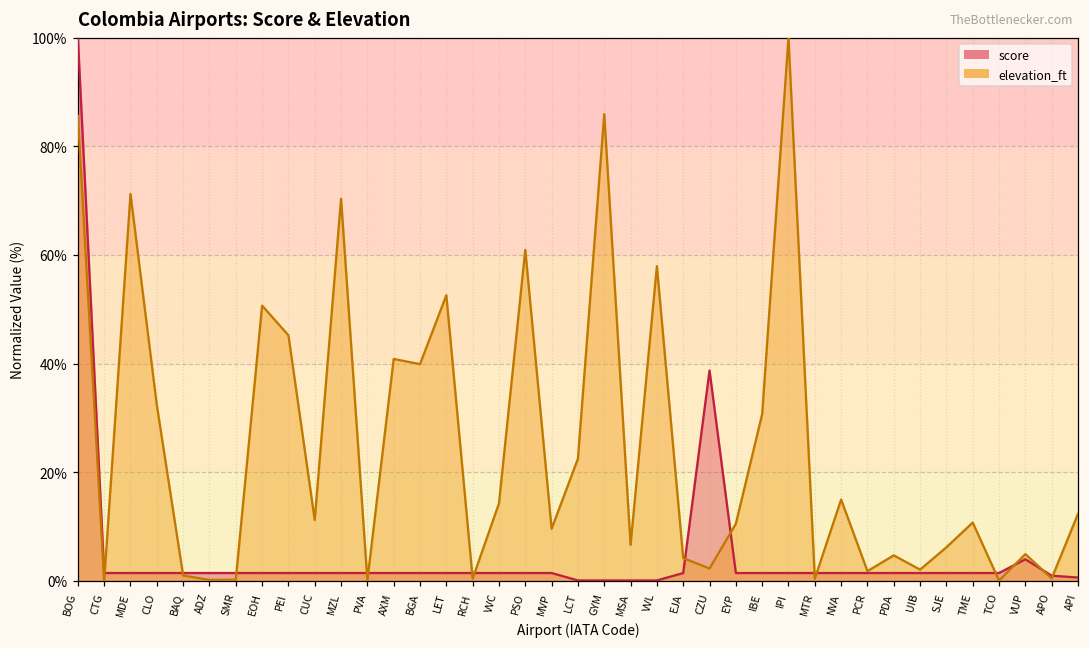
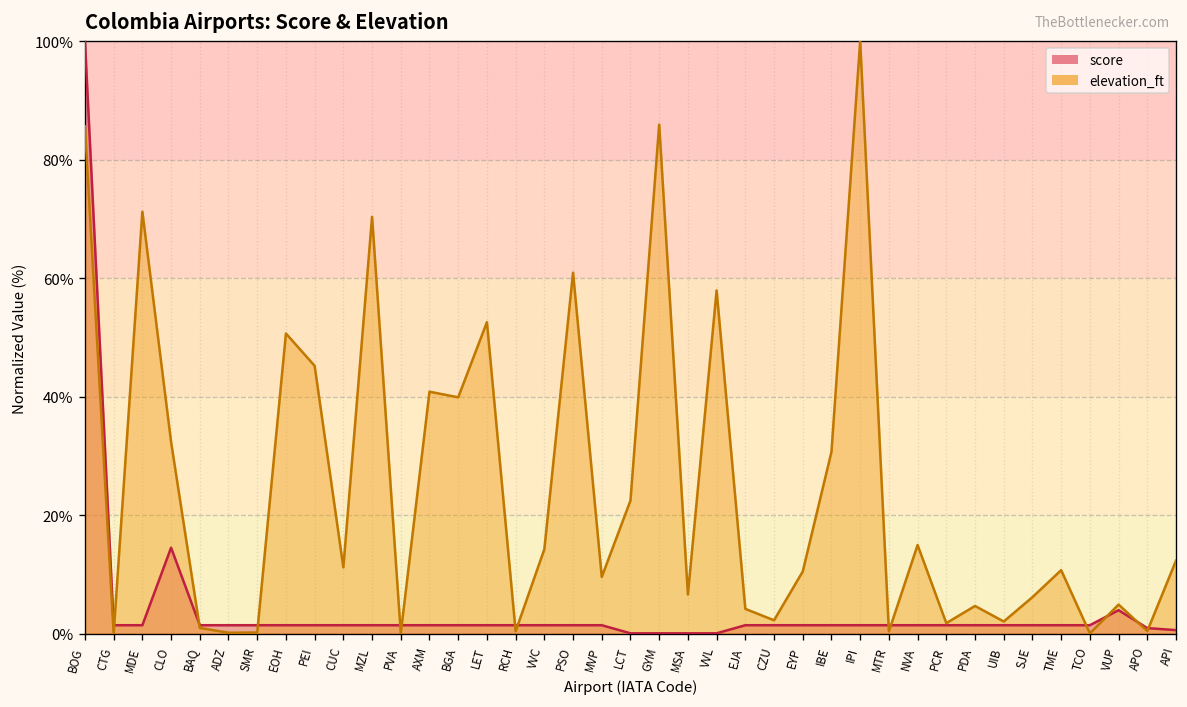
  {
    "score": {
      "BOG": "100%",
      "CTG": "1%",
      "MDE": "1%",
-     "CLO": "1%",
+     "CLO": "15%",
      "ADZ": "1%",
      "SMR": "1%",
      "EOH": "1%",
      "PEI": "1%",
      "CUC": "1%",
      "MZL": "1%",
      "PVA": "1%",
      "AXM": "1%",
      "BGA": "1%",
      "LET": "1%",
      "RCH": "1%",
      "VVC": "1%",
      "PSO": "1%",
      "MVP": "1%",
      "LCT": "0%",
      "GYM": "0%",
      "MSA": "0%",
      "VVL": "0%",
      "EJA": "1%",
-     "CZU": "39%",
+     "CZU": "1%",
      "EYP": "1%",
      "IBE": "1%",
      "IPI": "1%",
      "MTR": "1%",
      "NVA": "1%",
      "PDA": "1%",
      "UIB": "1%",
      "SJE": "1%",
      "TME": "1%",
      "TCO": "1%",
      "VUP": "4%",
      "API": "1%"
    },
    "elevation_ft": {
      "BOG": "86%",
      "CTG": "0%",
      "MDE": "71%",
      "CLO": "32%",
      "ADZ": "0%",
      "SMR": "0%",
      "EOH": "51%",
      "PEI": "45%",
      "CUC": "11%",
      "MZL": "70%",
      "PVA": "0%",
      "AXM": "41%",
      "BGA": "40%",
      "LET": "53%",
      "RCH": "0%",
      "VVC": "14%",
      "PSO": "61%",
      "MVP": "10%",
      "LCT": "22%",
      "GYM": "86%",
      "MSA": "7%",
      "VVL": "58%",
      "EJA": "4%",
      "CZU": "2%",
      "EYP": "11%",
      "IBE": "31%",
      "IPI": "100%",
      "MTR": "0%",
      "NVA": "15%",
      "PDA": "5%",
      "UIB": "2%",
      "SJE": "6%",
      "TME": "11%",
      "TCO": "0%",
      "VUP": "5%",
      "API": "12%"
    }
  }
